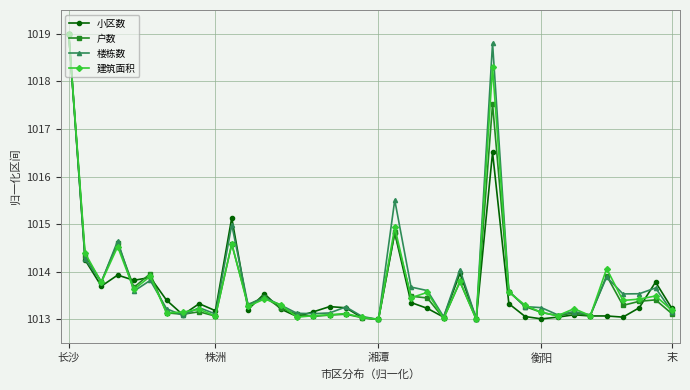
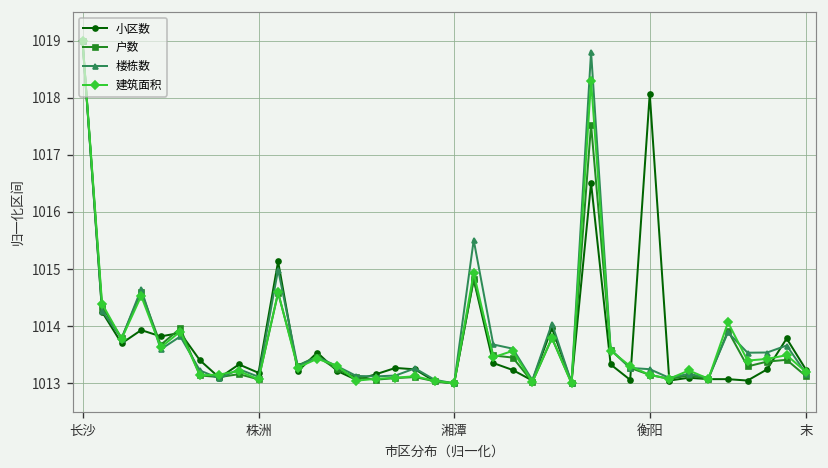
  {
    "小区数": {
      "株洲": 1013.2,
-     "衡阳": 1013.0
+     "衡阳": 1018.1
    }
  }
